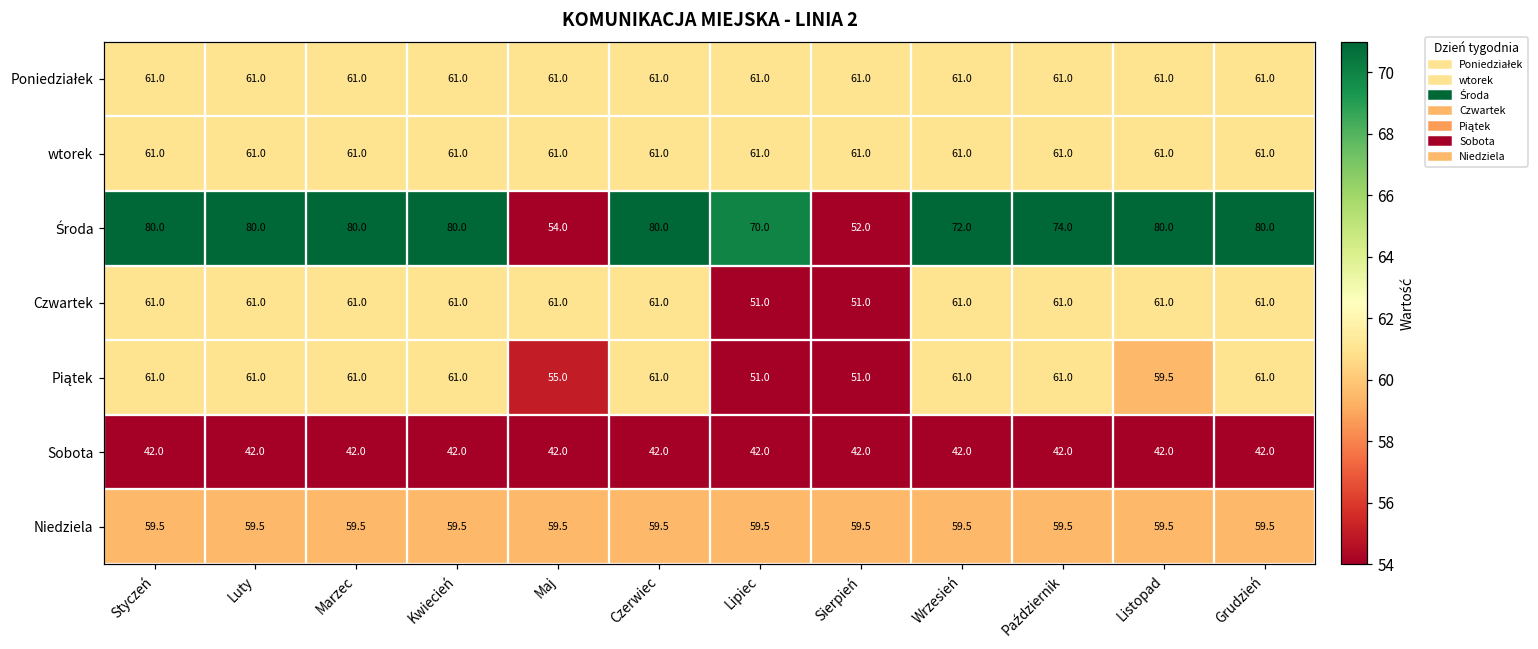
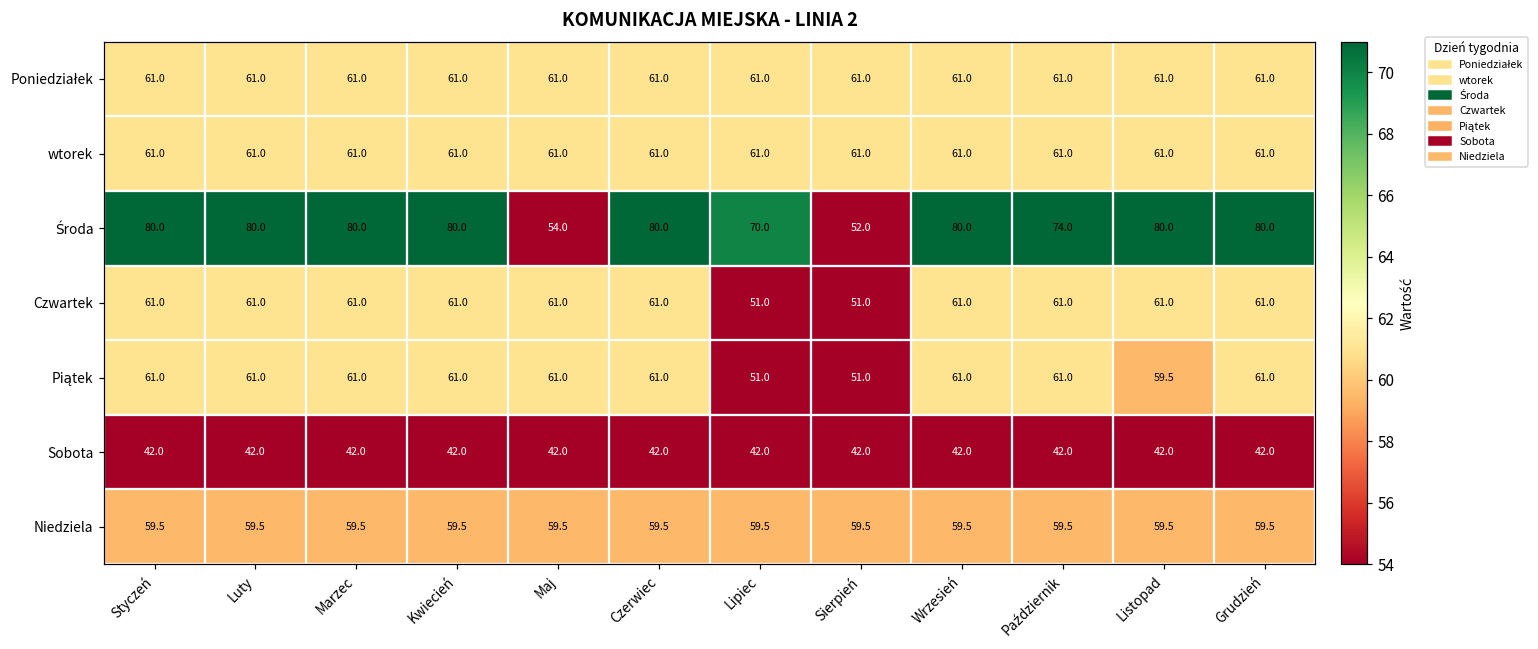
  {
    "Poniedziałek": {
      "Styczeń": 61.0,
      "Luty": 61.0,
      "Marzec": 61.0,
      "Kwiecień": 61.0,
      "Maj": 61.0,
      "Czerwiec": 61.0,
      "Lipiec": 61.0,
      "Sierpień": 61.0,
      "Wrzesień": 61.0,
      "Październik": 61.0,
      "Listopad": 61.0,
      "Grudzień": 61.0
    },
    "wtorek": {
      "Styczeń": 61.0,
      "Luty": 61.0,
      "Marzec": 61.0,
      "Kwiecień": 61.0,
      "Maj": 61.0,
      "Czerwiec": 61.0,
      "Lipiec": 61.0,
      "Sierpień": 61.0,
      "Wrzesień": 61.0,
      "Październik": 61.0,
      "Listopad": 61.0,
      "Grudzień": 61.0
    },
    "Środa": {
      "Styczeń": 80.0,
      "Luty": 80.0,
      "Marzec": 80.0,
      "Kwiecień": 80.0,
      "Maj": 54.0,
      "Czerwiec": 80.0,
      "Lipiec": 70.0,
      "Sierpień": 52.0,
-     "Wrzesień": 72.0,
+     "Wrzesień": 80.0,
      "Październik": 74.0,
      "Listopad": 80.0,
      "Grudzień": 80.0
    },
    "Czwartek": {
      "Styczeń": 61.0,
      "Luty": 61.0,
      "Marzec": 61.0,
      "Kwiecień": 61.0,
      "Maj": 61.0,
      "Czerwiec": 61.0,
      "Lipiec": 51.0,
      "Sierpień": 51.0,
      "Wrzesień": 61.0,
      "Październik": 61.0,
      "Listopad": 61.0,
      "Grudzień": 61.0
    },
    "Piątek": {
      "Styczeń": 61.0,
      "Luty": 61.0,
      "Marzec": 61.0,
      "Kwiecień": 61.0,
-     "Maj": 55.0,
+     "Maj": 61.0,
      "Czerwiec": 61.0,
      "Lipiec": 51.0,
      "Sierpień": 51.0,
      "Wrzesień": 61.0,
      "Październik": 61.0,
      "Listopad": 59.5,
      "Grudzień": 61.0
    },
    "Sobota": {
      "Styczeń": 42.0,
      "Luty": 42.0,
      "Marzec": 42.0,
      "Kwiecień": 42.0,
      "Maj": 42.0,
      "Czerwiec": 42.0,
      "Lipiec": 42.0,
      "Sierpień": 42.0,
      "Wrzesień": 42.0,
      "Październik": 42.0,
      "Listopad": 42.0,
      "Grudzień": 42.0
    },
    "Niedziela": {
      "Styczeń": 59.5,
      "Luty": 59.5,
      "Marzec": 59.5,
      "Kwiecień": 59.5,
      "Maj": 59.5,
      "Czerwiec": 59.5,
      "Lipiec": 59.5,
      "Sierpień": 59.5,
      "Wrzesień": 59.5,
      "Październik": 59.5,
      "Listopad": 59.5,
      "Grudzień": 59.5
    }
  }
